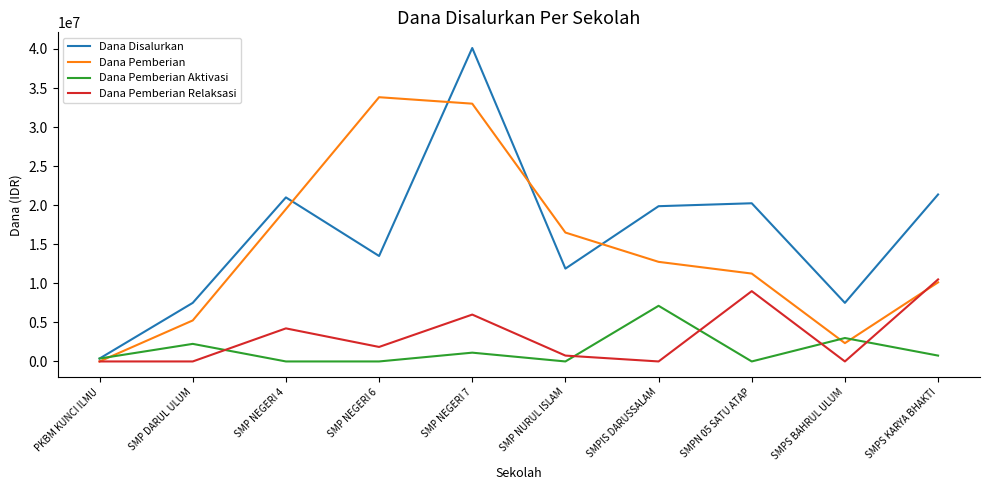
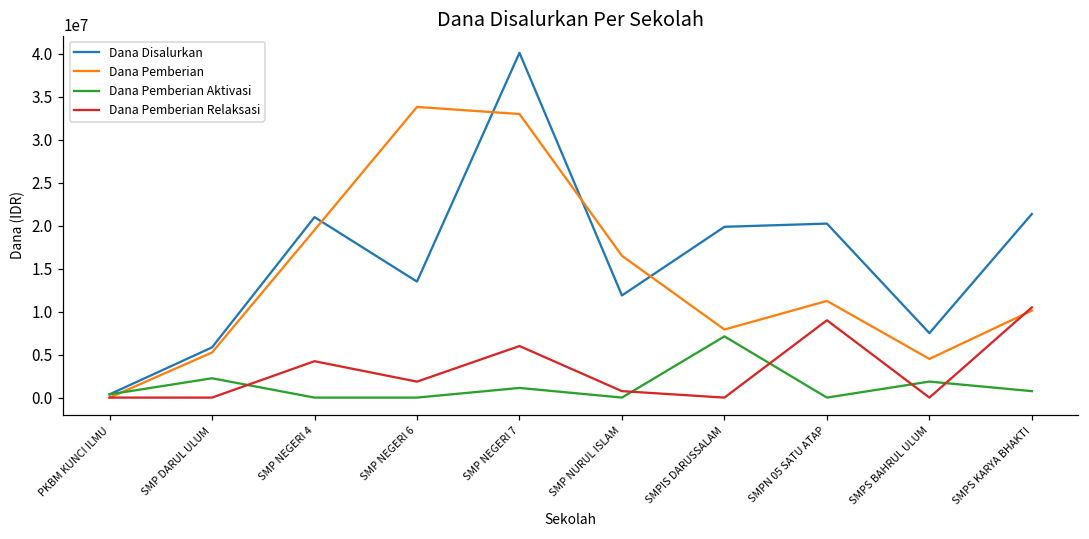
  {
    "Dana Disalurkan": {
-     "SMP DARUL ULUM": 8000000,
+     "SMP DARUL ULUM": 6000000,
      "SMP NEGERI 4": 21000000,
      "SMP NEGERI 6": 14000000,
      "SMP NEGERI 7": 40000000,
      "SMP NURUL ISLAM": 12000000,
      "SMPIS DARUSSALAM": 20000000,
      "SMPN 05 SATU ATAP": 20000000,
      "SMPS BAHRUL ULUM": 8000000,
      "SMPS KARYA BHAKTI": 21000000
    },
    "Dana Pemberian": {
      "SMP DARUL ULUM": 5000000,
      "SMP NEGERI 4": 20000000,
      "SMP NEGERI 6": 34000000,
      "SMP NEGERI 7": 33000000,
      "SMP NURUL ISLAM": 17000000,
-     "SMPIS DARUSSALAM": 13000000,
+     "SMPIS DARUSSALAM": 8000000,
      "SMPN 05 SATU ATAP": 11000000,
-     "SMPS BAHRUL ULUM": 2000000,
+     "SMPS BAHRUL ULUM": 5000000,
      "SMPS KARYA BHAKTI": 10000000
    },
    "Dana Pemberian Aktivasi": {
      "SMP DARUL ULUM": 2000000,
      "SMP NEGERI 4": 0,
      "SMP NEGERI 6": 0,
      "SMP NEGERI 7": 1000000,
      "SMP NURUL ISLAM": 0,
      "SMPIS DARUSSALAM": 7000000,
      "SMPN 05 SATU ATAP": 0,
-     "SMPS BAHRUL ULUM": 3000000,
+     "SMPS BAHRUL ULUM": 2000000,
      "SMPS KARYA BHAKTI": 1000000
    },
    "Dana Pemberian Relaksasi": {
      "SMP DARUL ULUM": 0,
      "SMP NEGERI 4": 4000000,
      "SMP NEGERI 6": 2000000,
      "SMP NEGERI 7": 6000000,
      "SMP NURUL ISLAM": 1000000,
      "SMPIS DARUSSALAM": 0,
      "SMPN 05 SATU ATAP": 9000000,
      "SMPS BAHRUL ULUM": 0,
      "SMPS KARYA BHAKTI": 11000000
    }
  }
